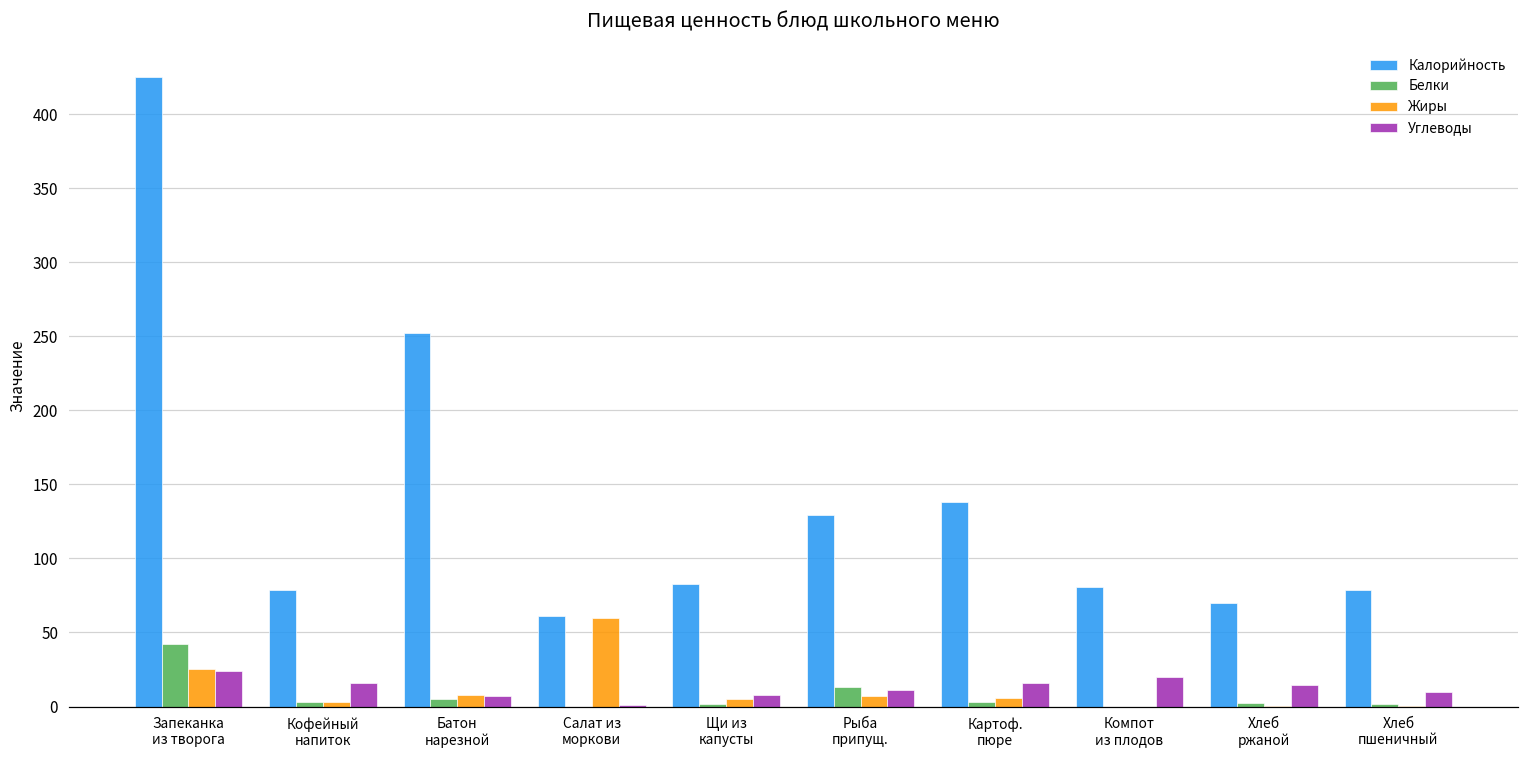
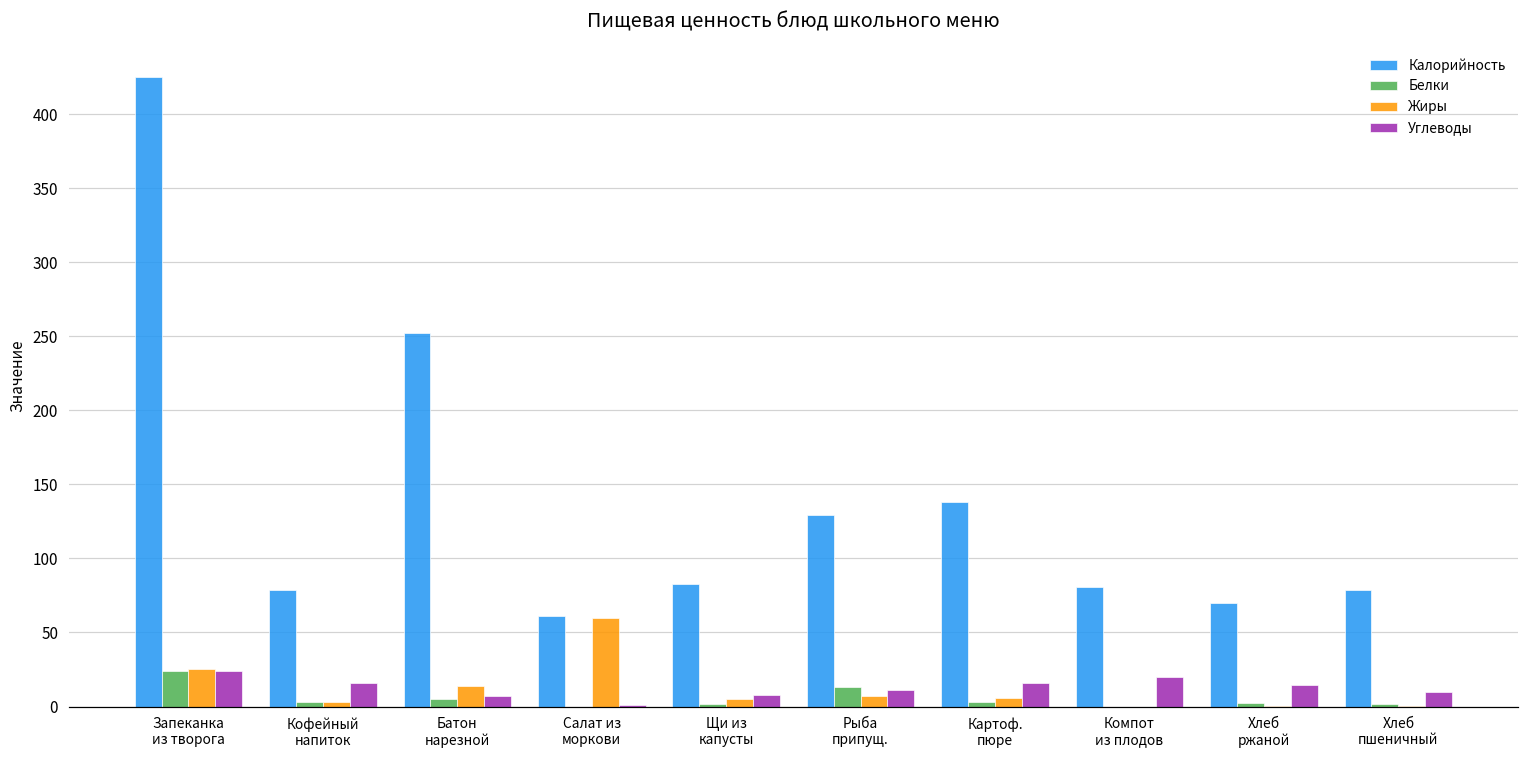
  {
    "Калорийность": {
      "Запеканка из творога": 425,
      "Кофейный напиток": 79,
      "Батон нарезной": 252,
      "Салат из моркови": 61,
      "Щи из капусты": 83,
      "Рыба припущ.": 129,
      "Картоф. пюре": 138,
      "Компот из плодов": 81,
      "Хлеб ржаной": 70,
      "Хлеб пшеничный": 79
    },
    "Белки": {
-     "Запеканка из творога": 42,
+     "Запеканка из творога": 24,
      "Кофейный напиток": 3,
      "Батон нарезной": 5,
      "Салат из моркови": 0,
      "Щи из капусты": 2,
      "Рыба припущ.": 13,
      "Картоф. пюре": 3,
      "Компот из плодов": 0,
      "Хлеб ржаной": 2,
      "Хлеб пшеничный": 2
    },
    "Жиры": {
      "Запеканка из творога": 25,
      "Кофейный напиток": 3,
-     "Батон нарезной": 8,
+     "Батон нарезной": 14,
      "Салат из моркови": 60,
      "Щи из капусты": 5,
      "Рыба припущ.": 7,
      "Картоф. пюре": 6,
      "Компот из плодов": 0
    },
    "Углеводы": {
      "Запеканка из творога": 24,
      "Кофейный напиток": 16,
      "Батон нарезной": 7,
      "Щи из капусты": 8,
      "Рыба припущ.": 11,
      "Картоф. пюре": 16,
      "Компот из плодов": 20,
      "Хлеб ржаной": 15,
      "Хлеб пшеничный": 10
    }
  }
